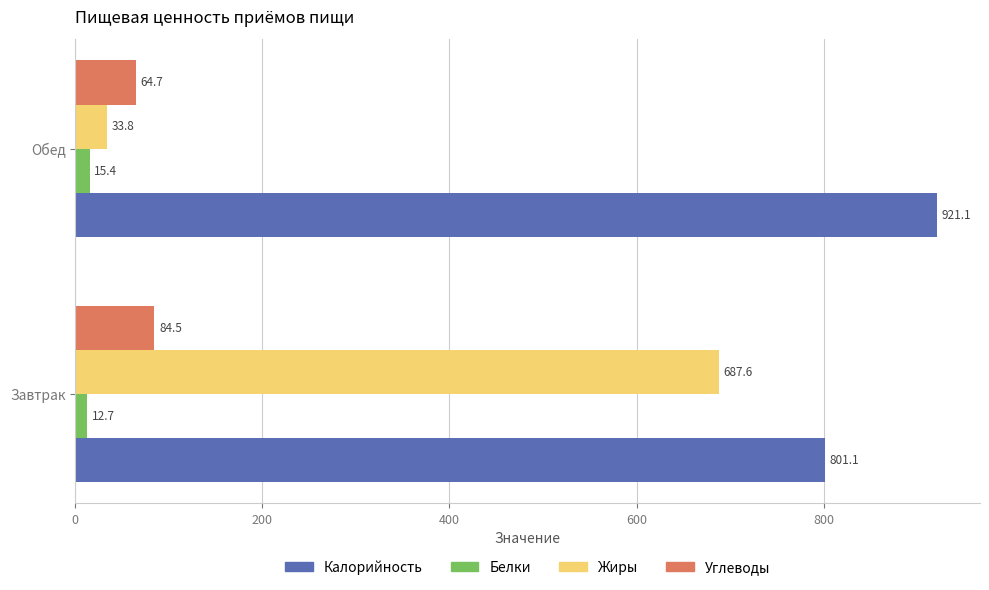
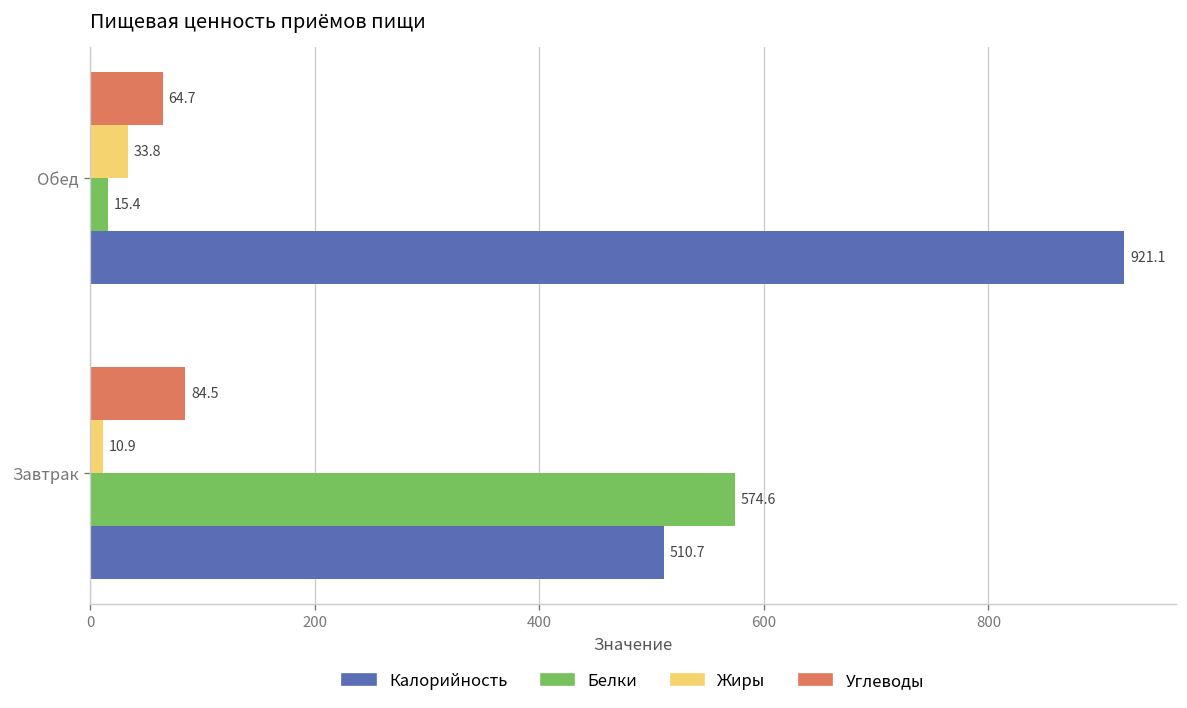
  {
    "Калорийность": {
      "Обед": 921.1,
-     "Завтрак": 801.1
+     "Завтрак": 510.7
    },
    "Белки": {
      "Обед": 15.4,
-     "Завтрак": 12.7
+     "Завтрак": 574.6
    },
    "Жиры": {
      "Обед": 33.8,
-     "Завтрак": 687.6
+     "Завтрак": 10.9
    },
    "Углеводы": {
      "Обед": 64.7,
      "Завтрак": 84.5
    }
  }
